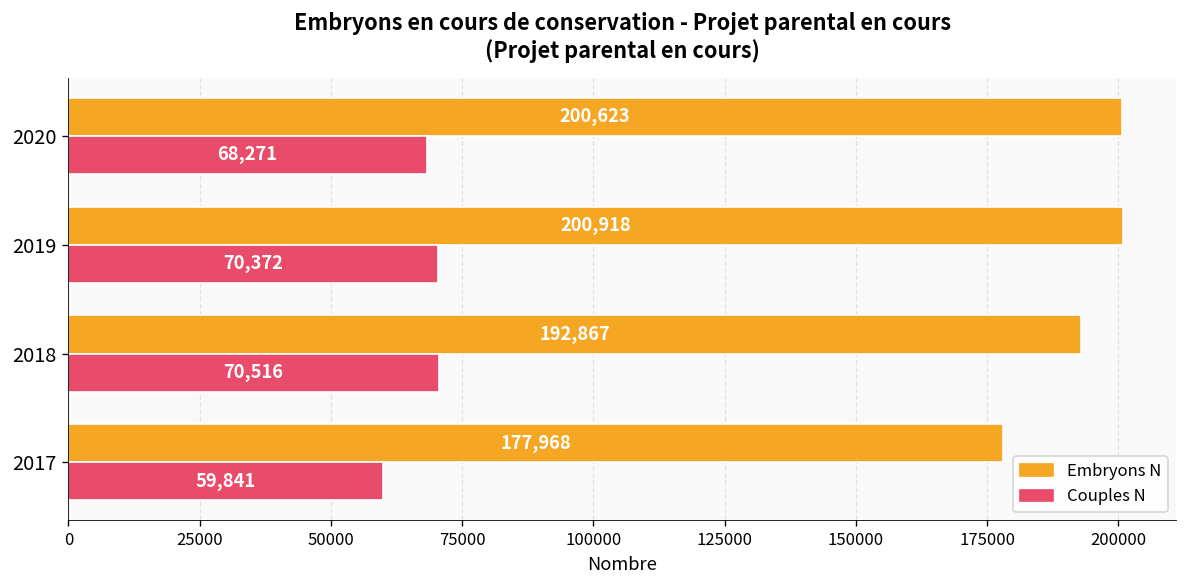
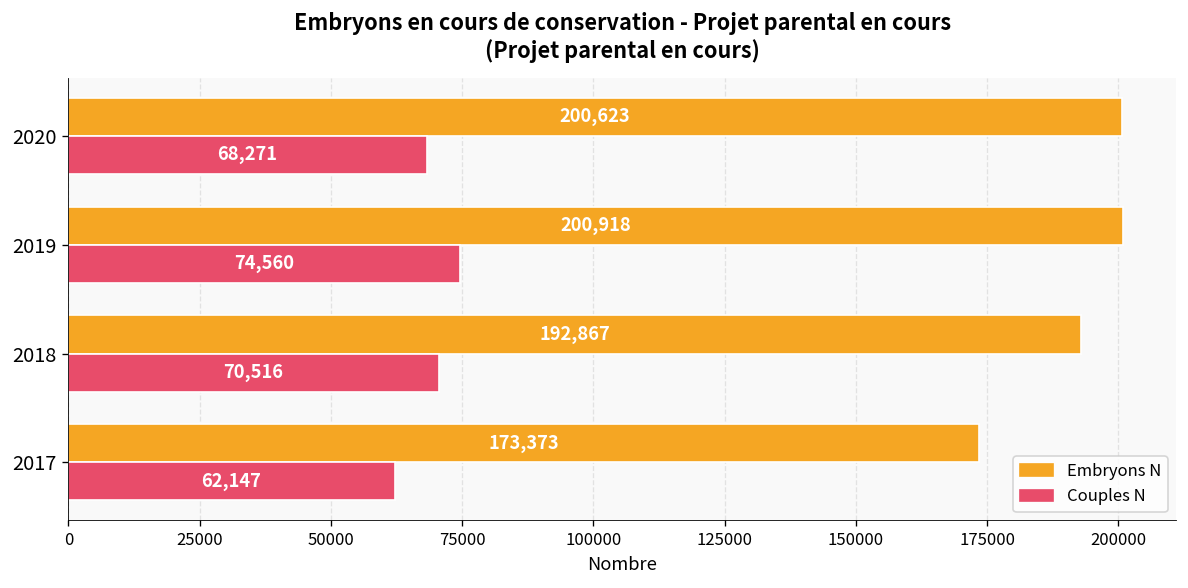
  {
    "Embryons N": {
      "2020": "200,623",
      "2019": "200,918",
      "2018": "192,867",
-     "2017": "177,968"
+     "2017": "173,373"
    },
    "Couples N": {
      "2020": "68,271",
-     "2019": "70,372",
+     "2019": "74,560",
      "2018": "70,516",
-     "2017": "59,841"
+     "2017": "62,147"
    }
  }
